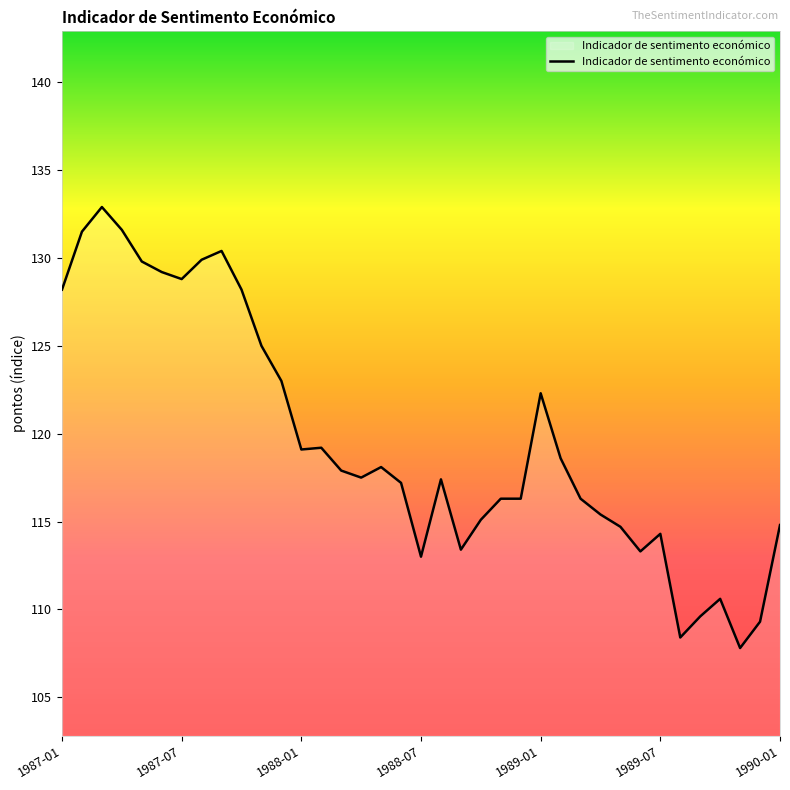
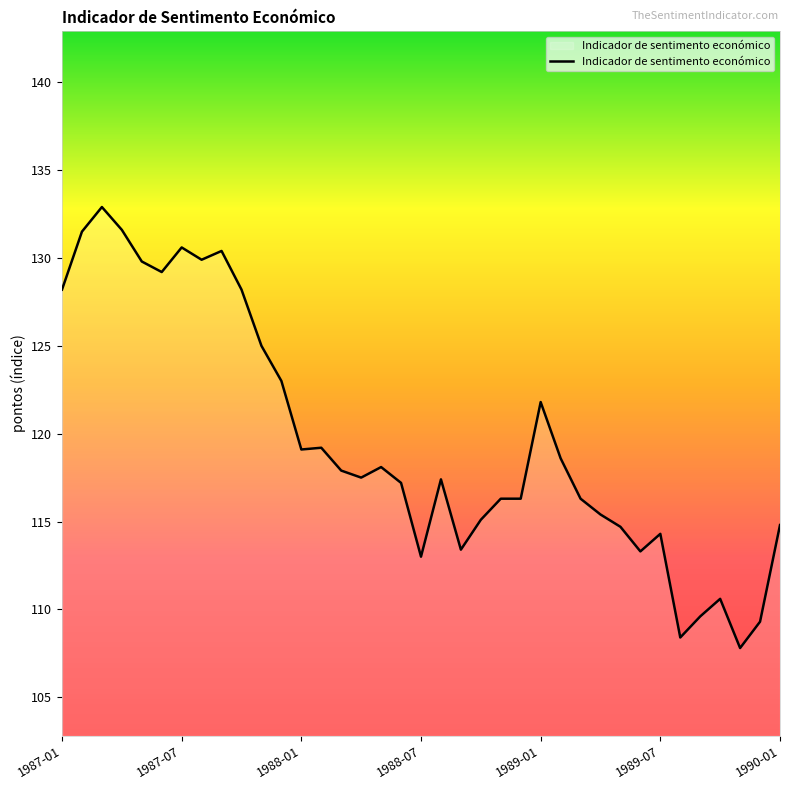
  {
    "1987-01": 128.2,
-   "1987-07": 128.8,
+   "1987-07": 130.6,
    "1988-01": 119.1,
    "1988-07": 113.0,
-   "1989-01": 122.3,
+   "1989-01": 121.8,
    "1989-07": 114.3,
    "1990-01": 114.8
  }
